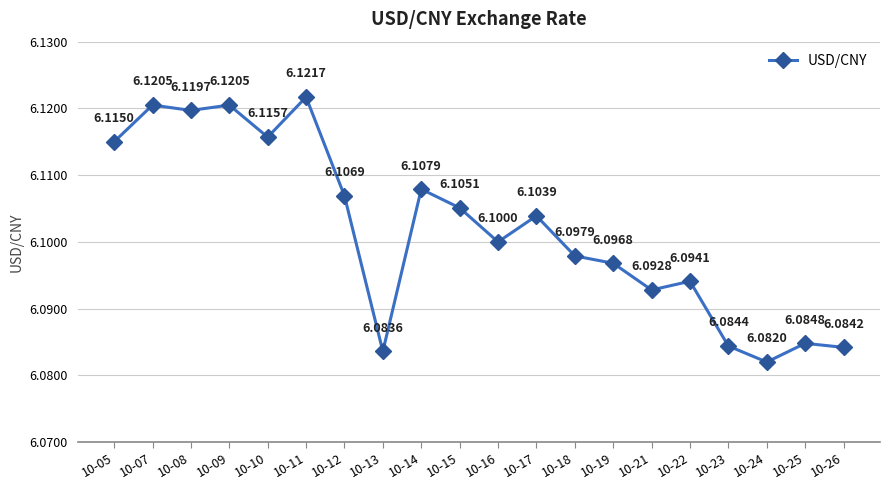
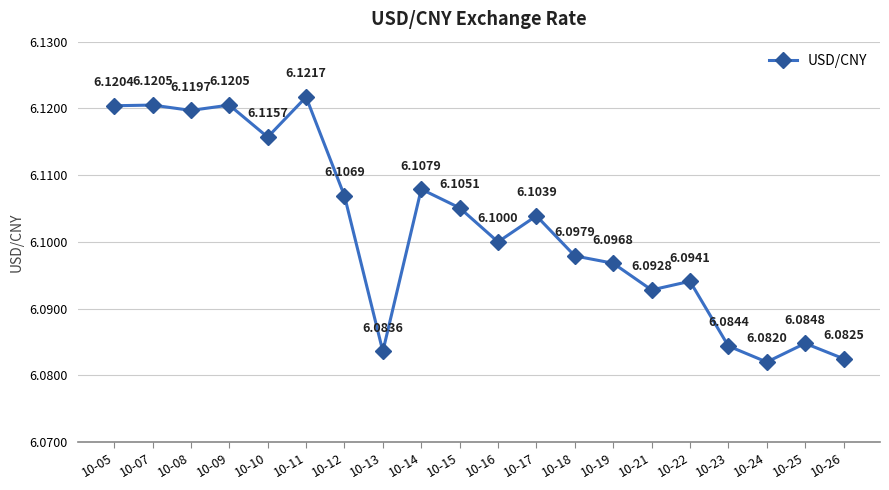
  {
-   "10-05": 6.1150,
+   "10-05": 6.1204,
    "10-07": 6.1205,
    "10-08": 6.1197,
    "10-09": 6.1205,
    "10-10": 6.1157,
    "10-11": 6.1217,
    "10-12": 6.1069,
    "10-13": 6.0836,
    "10-14": 6.1079,
    "10-15": 6.1051,
    "10-16": 6.1000,
    "10-17": 6.1039,
    "10-18": 6.0979,
    "10-19": 6.0968,
    "10-21": 6.0928,
    "10-22": 6.0941,
    "10-23": 6.0844,
    "10-24": 6.0820,
    "10-25": 6.0848,
-   "10-26": 6.0842
+   "10-26": 6.0825
  }
